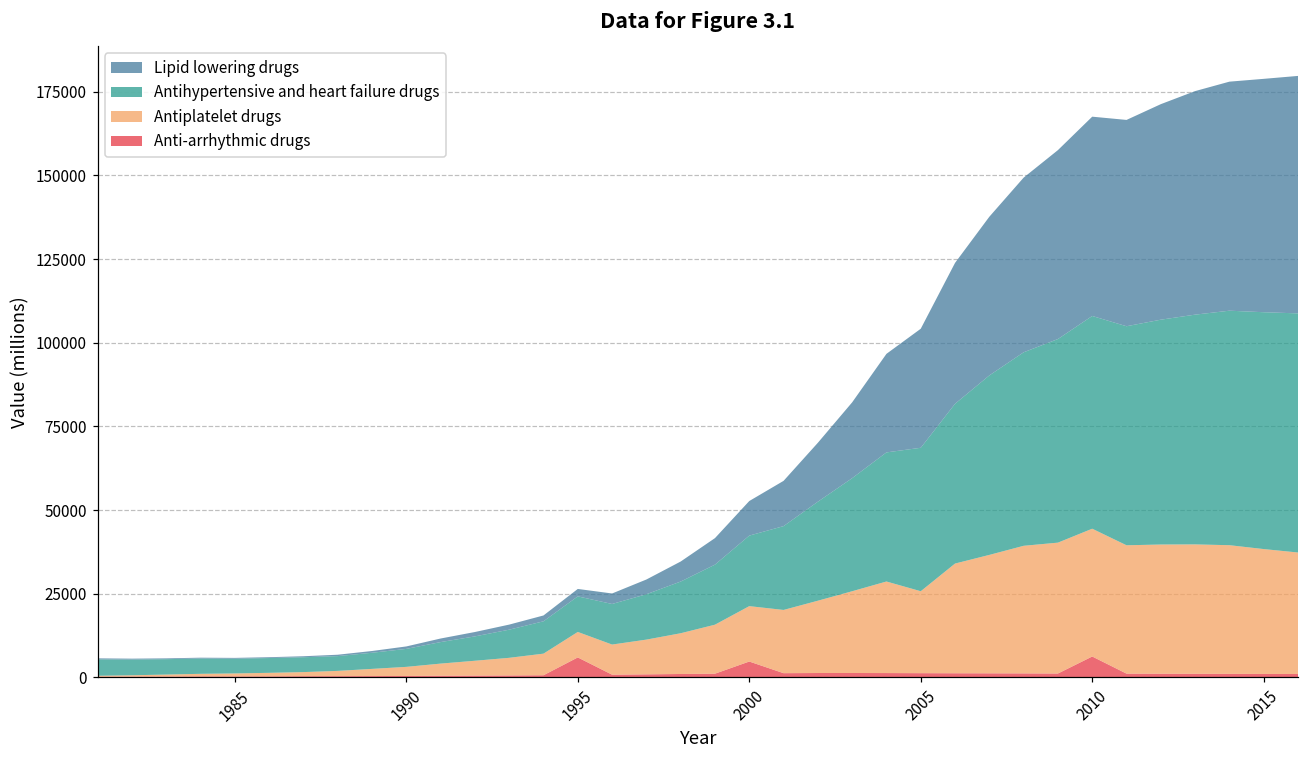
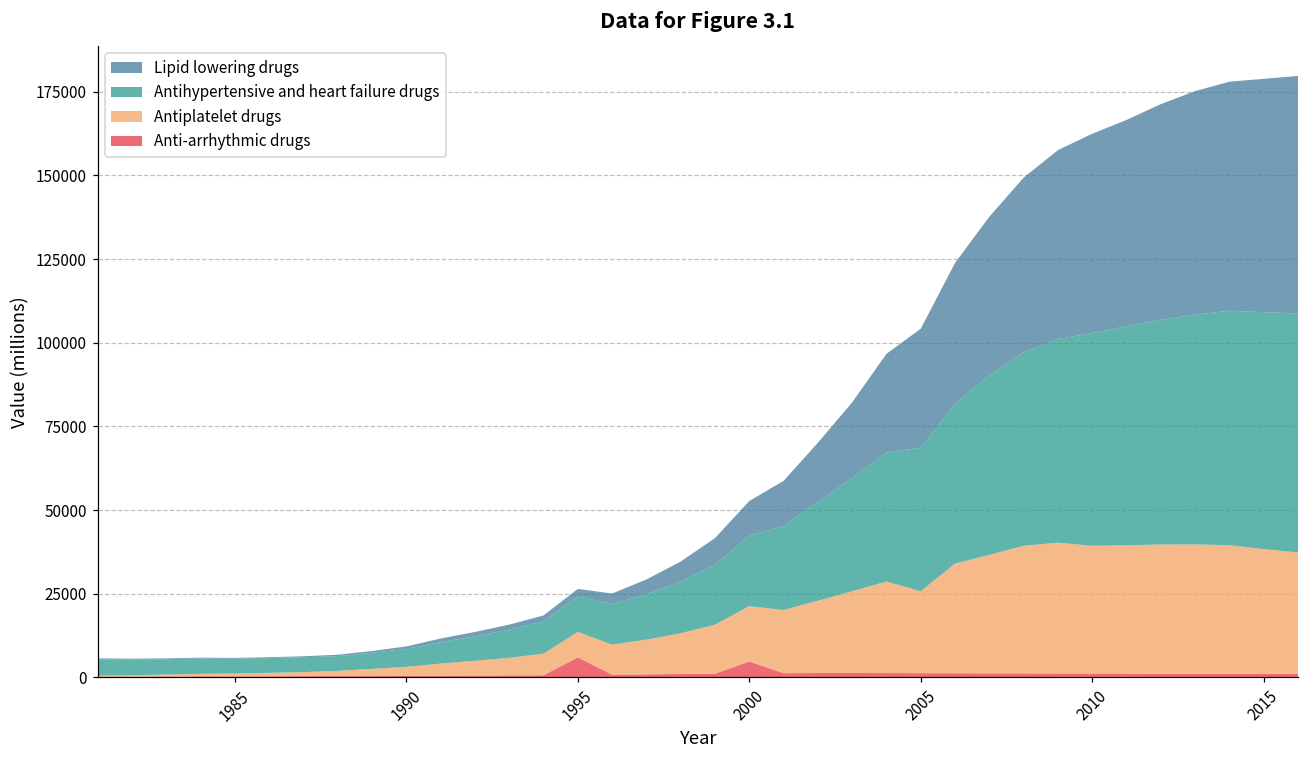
  {
    "Anti-arrhythmic drugs": {
      "1995": 6000,
      "2000": 5000,
      "2005": 1000,
-     "2010": 6000,
+     "2010": 1000,
      "2015": 1000
    },
    "Antiplatelet drugs": {
      "1985": 1000,
      "1990": 3000,
      "1995": 8000,
      "2000": 17000,
      "2005": 24000,
      "2010": 38000,
      "2015": 37000
    }
  }
